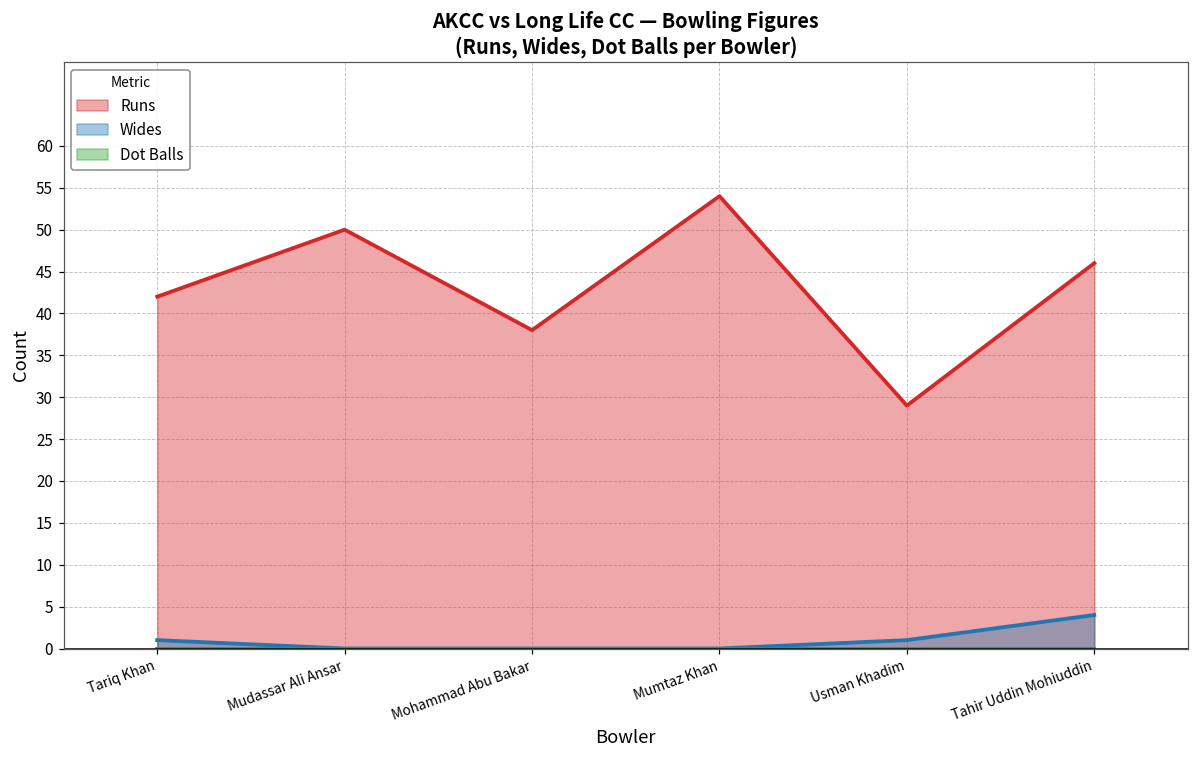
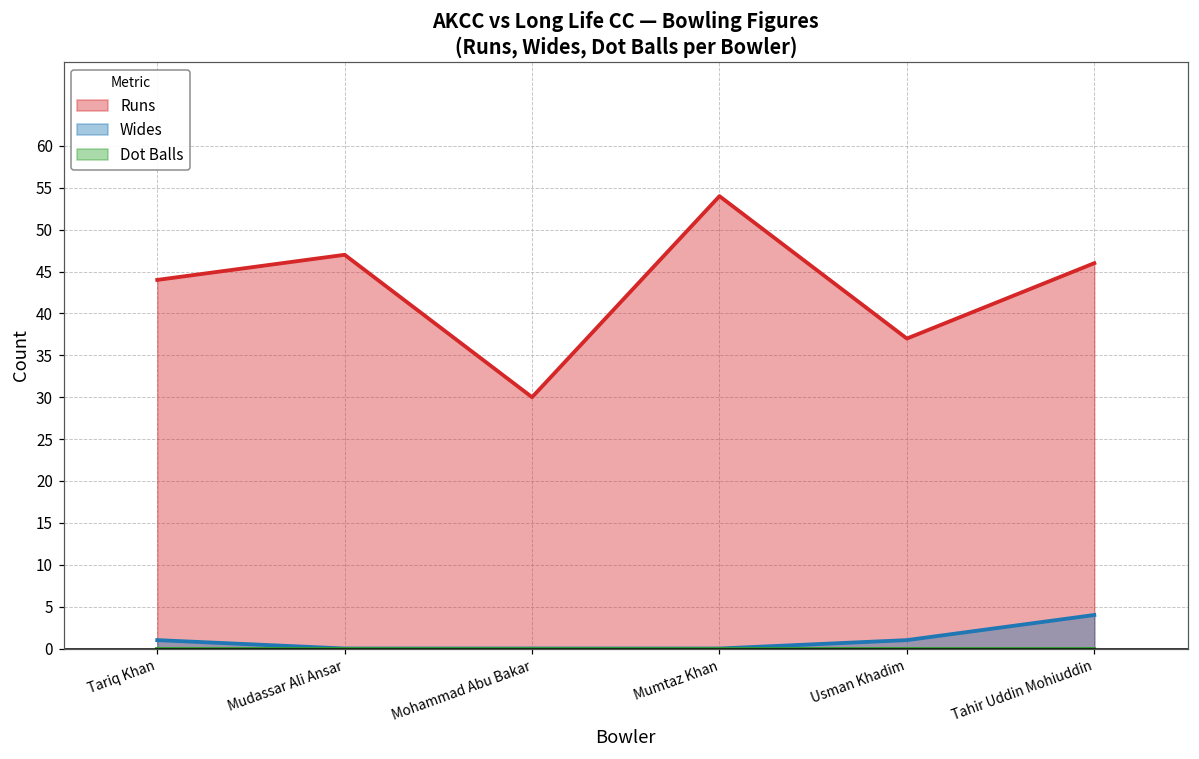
  {
    "Runs": {
-     "Tariq Khan": 42,
-     "Mudassar Ali Ansar": 50,
-     "Mohammad Abu Bakar": 38,
+     "Tariq Khan": 44,
+     "Mudassar Ali Ansar": 47,
+     "Mohammad Abu Bakar": 30,
      "Mumtaz Khan": 54,
-     "Usman Khadim": 29,
+     "Usman Khadim": 37,
      "Tahir Uddin Mohiuddin": 46
    },
    "Wides": {
      "Tariq Khan": 1,
      "Usman Khadim": 1,
      "Tahir Uddin Mohiuddin": 4
    },
    "Dot Balls": {
      "Tariq Khan": 0,
      "Usman Khadim": 0,
      "Tahir Uddin Mohiuddin": 0
    }
  }
